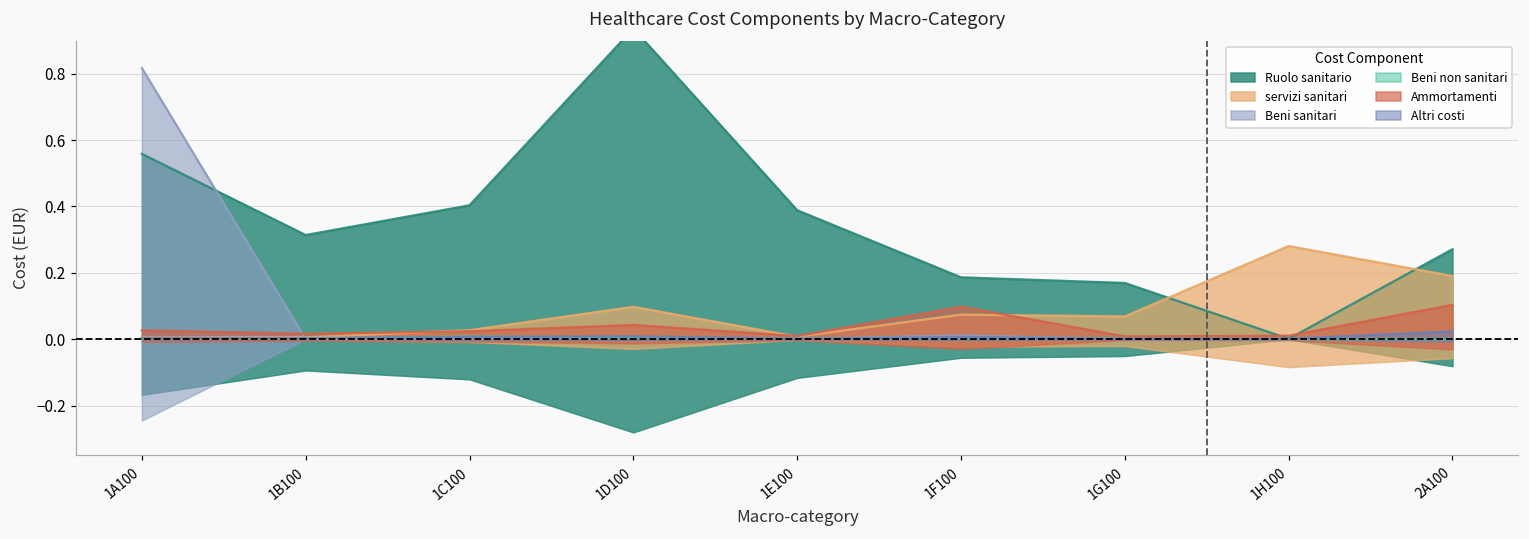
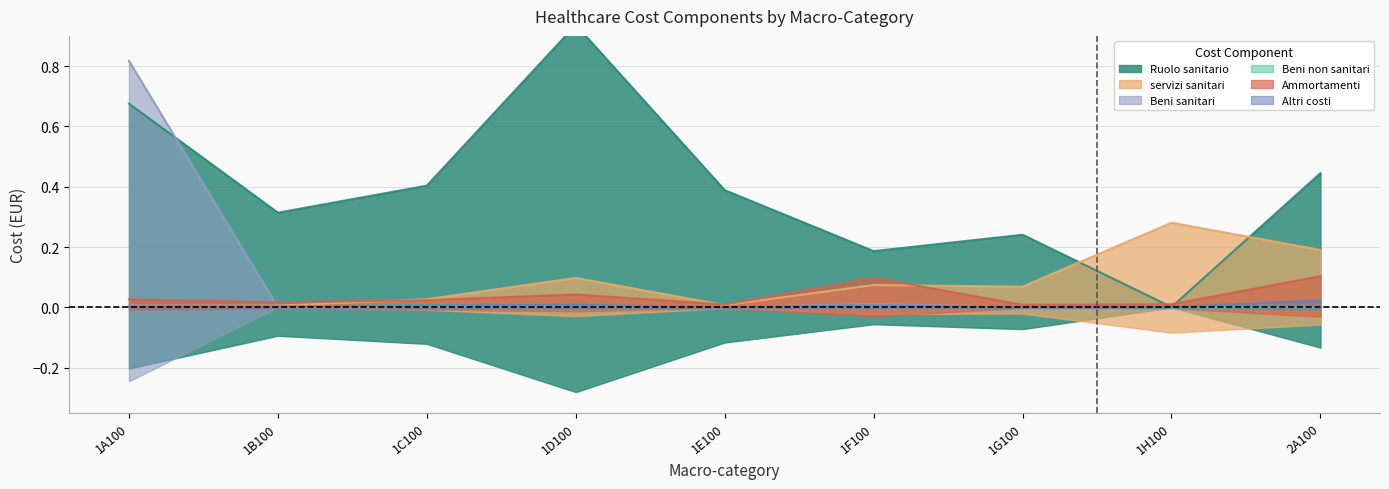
  {
    "Ruolo sanitario": {
-     "1A100": 0.56,
+     "1A100": 0.68,
      "1B100": 0.31,
      "1C100": 0.40,
      "1E100": 0.39,
      "1F100": 0.19,
-     "1G100": 0.17,
-     "2A100": 0.27
+     "1G100": 0.24,
+     "2A100": 0.44
    },
    "servizi sanitari": {
      "1D100": 0.10,
      "1F100": 0.07,
      "1G100": 0.07,
      "1H100": 0.28,
      "2A100": 0.19
    },
    "Ammortamenti": {
      "1A100": 0.03,
      "1B100": 0.02,
      "1D100": 0.04,
      "1F100": 0.10,
      "1H100": 0.01,
      "2A100": 0.10
    }
  }
